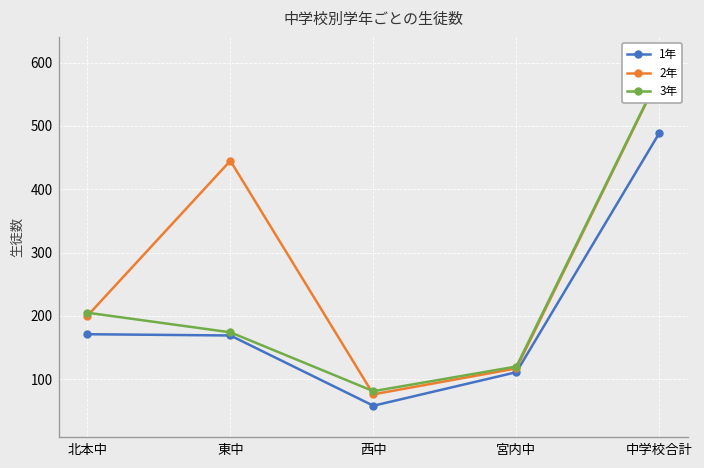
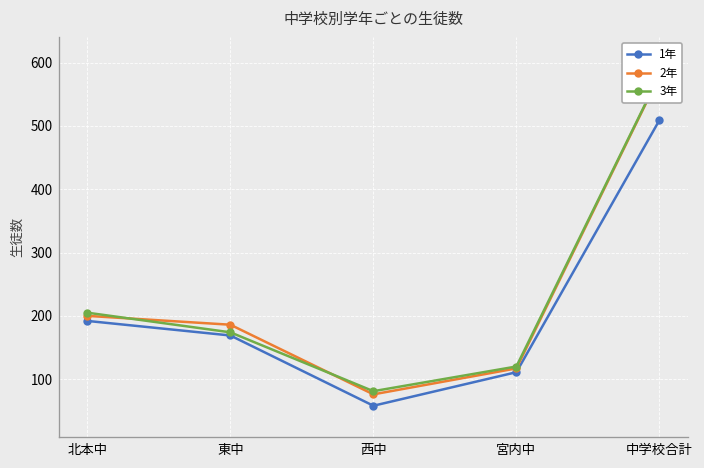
  {
    "1年": {
-     "北本中": 170,
+     "北本中": 190,
      "東中": 170,
      "西中": 60,
      "宮内中": 110,
-     "中学校合計": 490
+     "中学校合計": 510
    },
    "2年": {
      "北本中": 200,
-     "東中": 450,
+     "東中": 190,
      "西中": 80
    },
    "3年": {
      "北本中": 210,
      "東中": 170,
      "西中": 80
    }
  }
